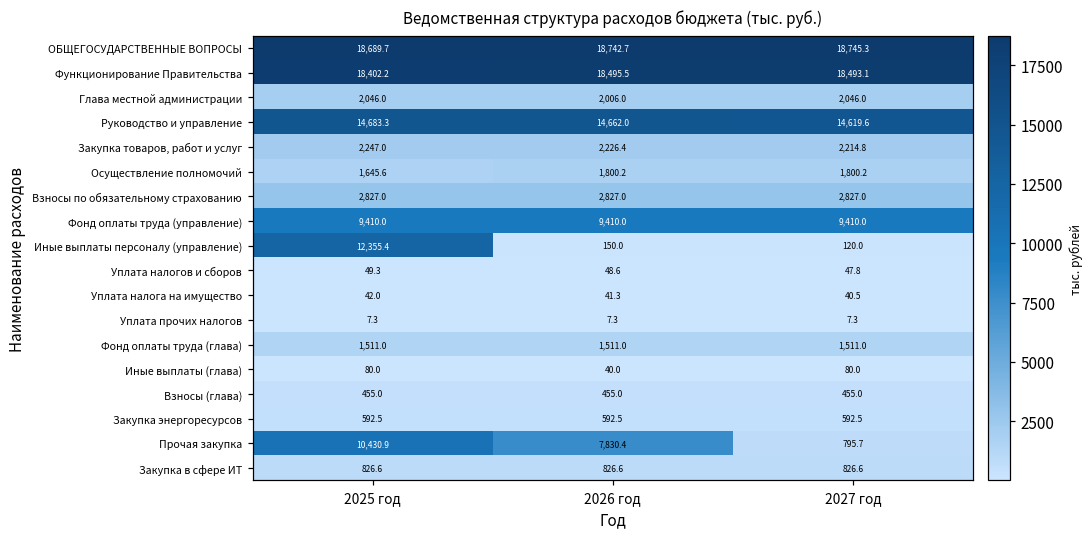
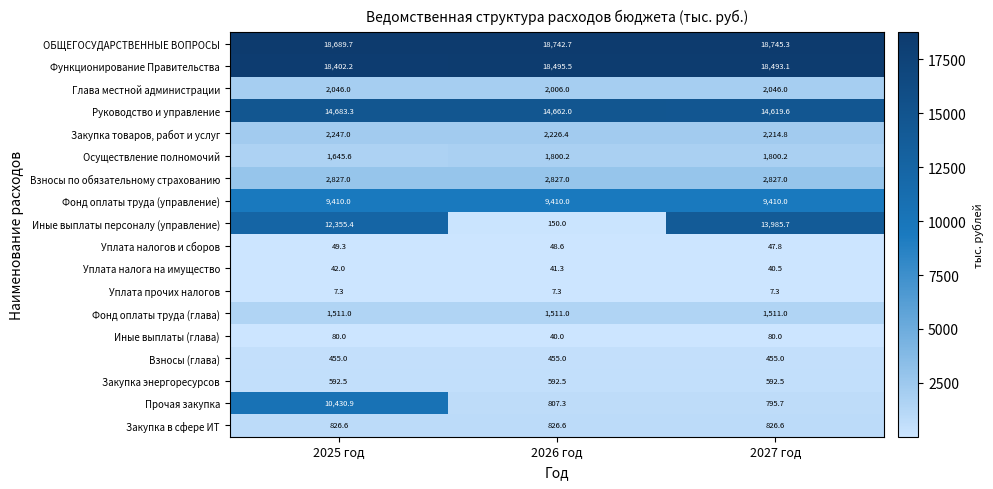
  {
    "ОБЩЕГОСУДАРСТВЕННЫЕ ВОПРОСЫ": {
      "2025 год": "18,689.7",
      "2026 год": "18,742.7",
      "2027 год": "18,745.3"
    },
    "Функционирование Правительства": {
      "2025 год": "18,402.2",
      "2026 год": "18,495.5",
      "2027 год": "18,493.1"
    },
    "Глава местной администрации": {
      "2025 год": "2,046.0",
      "2026 год": "2,006.0",
      "2027 год": "2,046.0"
    },
    "Руководство и управление": {
      "2025 год": "14,683.3",
      "2026 год": "14,662.0",
      "2027 год": "14,619.6"
    },
    "Закупка товаров, работ и услуг": {
      "2025 год": "2,247.0",
      "2026 год": "2,226.4",
      "2027 год": "2,214.8"
    },
    "Осуществление полномочий": {
      "2025 год": "1,645.6",
      "2026 год": "1,800.2",
      "2027 год": "1,800.2"
    },
    "Взносы по обязательному страхованию": {
      "2025 год": "2,827.0",
      "2026 год": "2,827.0",
      "2027 год": "2,827.0"
    },
    "Фонд оплаты труда (управление)": {
      "2025 год": "9,410.0",
      "2026 год": "9,410.0",
      "2027 год": "9,410.0"
    },
    "Иные выплаты персоналу (управление)": {
      "2025 год": "12,355.4",
      "2026 год": "150.0",
-     "2027 год": "120.0"
+     "2027 год": "13,985.7"
    },
    "Уплата налогов и сборов": {
      "2025 год": "49.3",
      "2026 год": "48.6",
      "2027 год": "47.8"
    },
    "Уплата налога на имущество": {
      "2025 год": "42.0",
      "2026 год": "41.3",
      "2027 год": "40.5"
    },
    "Уплата прочих налогов": {
      "2025 год": "7.3",
      "2026 год": "7.3",
      "2027 год": "7.3"
    },
    "Фонд оплаты труда (глава)": {
      "2025 год": "1,511.0",
      "2026 год": "1,511.0",
      "2027 год": "1,511.0"
    },
    "Иные выплаты (глава)": {
      "2025 год": "80.0",
      "2026 год": "40.0",
      "2027 год": "80.0"
    },
    "Взносы (глава)": {
      "2025 год": "455.0",
      "2026 год": "455.0",
      "2027 год": "455.0"
    },
    "Закупка энергоресурсов": {
      "2025 год": "592.5",
      "2026 год": "592.5",
      "2027 год": "592.5"
    },
    "Прочая закупка": {
      "2025 год": "10,430.9",
-     "2026 год": "7,830.4",
+     "2026 год": "807.3",
      "2027 год": "795.7"
    },
    "Закупка в сфере ИТ": {
      "2025 год": "826.6",
      "2026 год": "826.6",
      "2027 год": "826.6"
    }
  }
